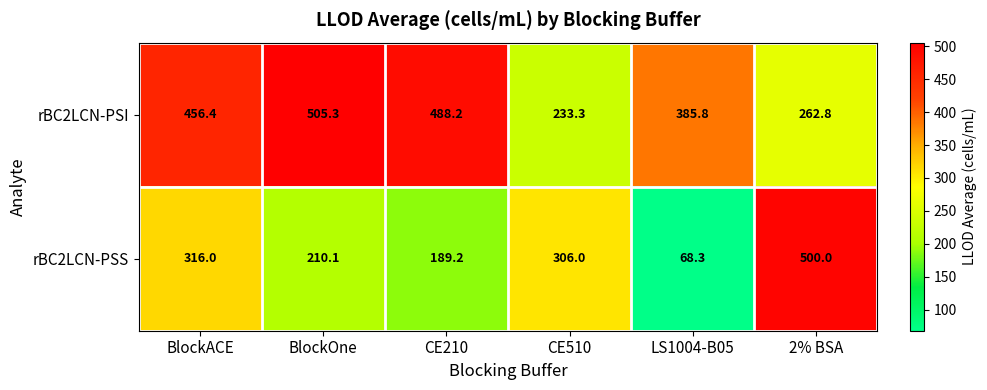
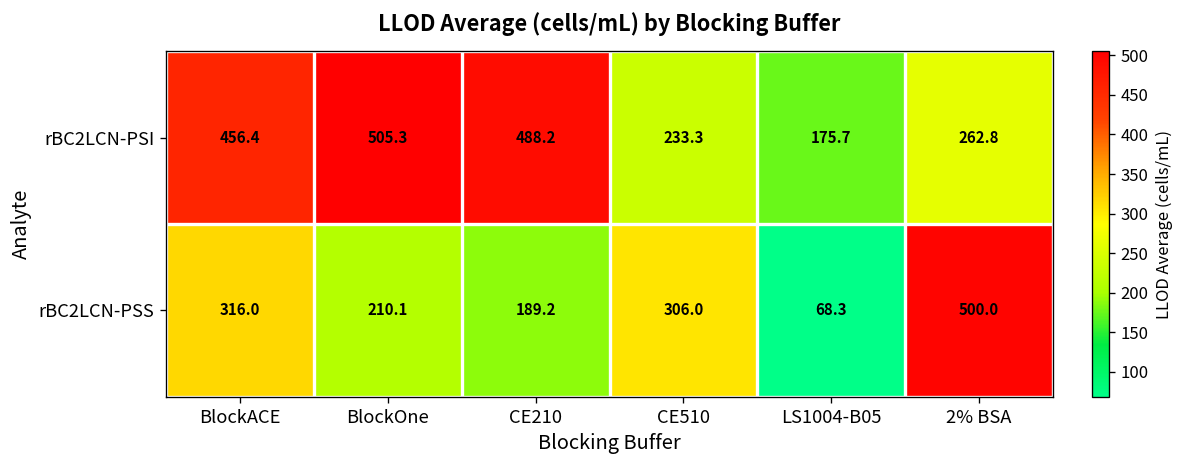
  {
    "rBC2LCN-PSI": {
      "BlockACE": 456.4,
      "BlockOne": 505.3,
      "CE210": 488.2,
      "CE510": 233.3,
-     "LS1004-B05": 385.8,
+     "LS1004-B05": 175.7,
      "2% BSA": 262.8
    },
    "rBC2LCN-PSS": {
      "BlockACE": 316.0,
      "BlockOne": 210.1,
      "CE210": 189.2,
      "CE510": 306.0,
      "LS1004-B05": 68.3,
      "2% BSA": 500.0
    }
  }
